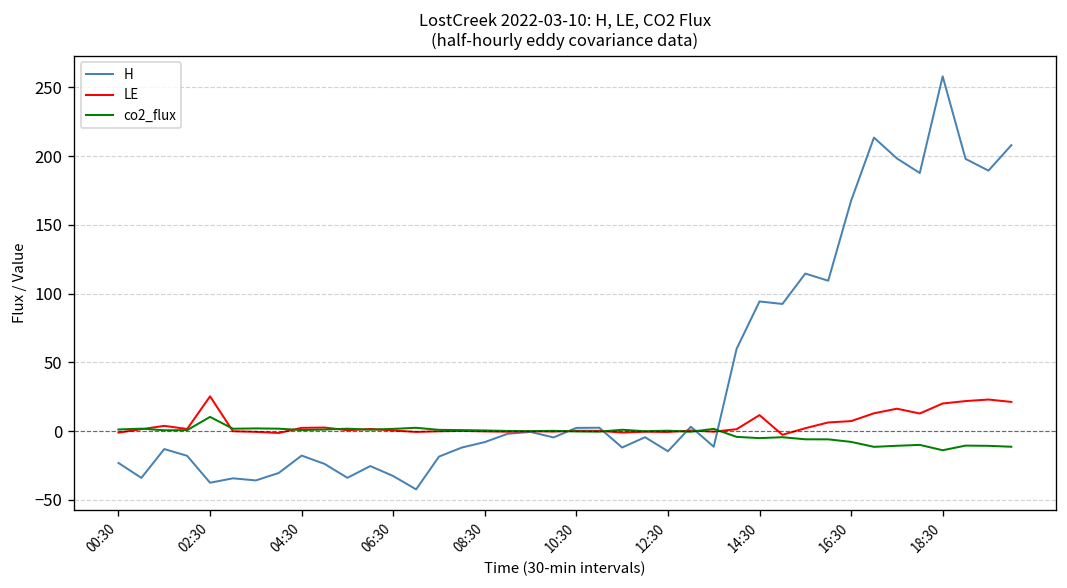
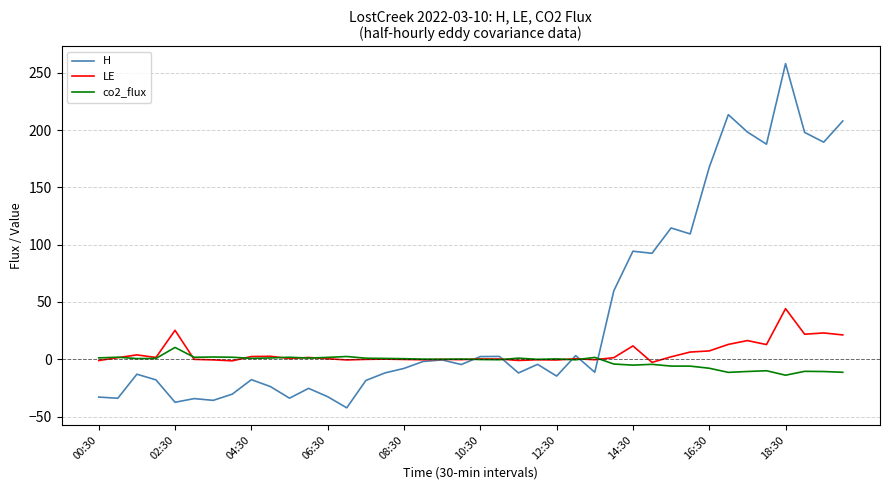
  {
    "H": {
-     "00:30": -23,
+     "00:30": -33,
      "02:30": -37,
      "04:30": -18,
      "06:30": -33,
      "08:30": -8,
      "12:30": -15,
      "14:30": 94,
      "16:30": 168,
      "18:30": 258
    },
    "LE": {
      "00:30": -1,
      "02:30": 25,
      "14:30": 12,
      "16:30": 7,
-     "18:30": 20
+     "18:30": 44
    },
    "co2_flux": {
      "00:30": 1,
      "02:30": 10,
      "14:30": -5,
      "16:30": -8,
      "18:30": -14
    }
  }
